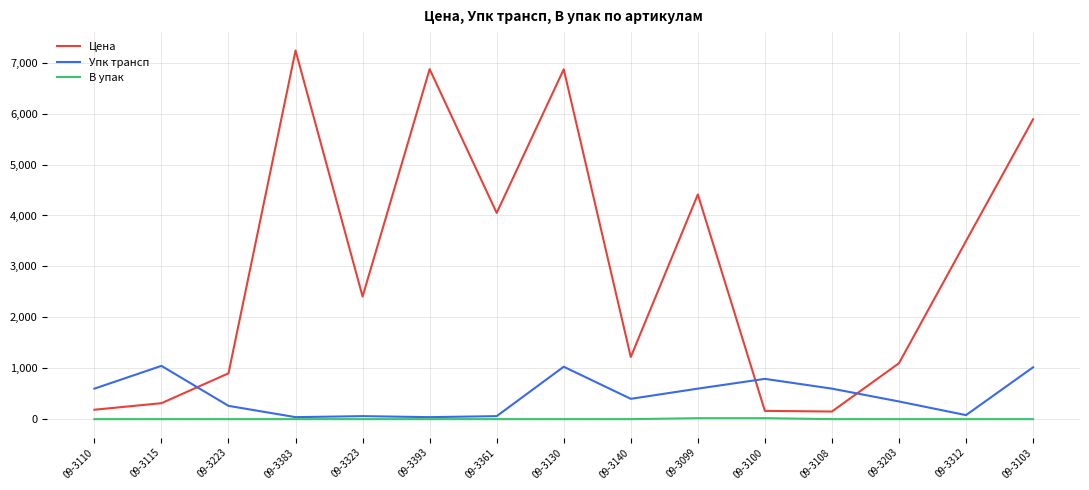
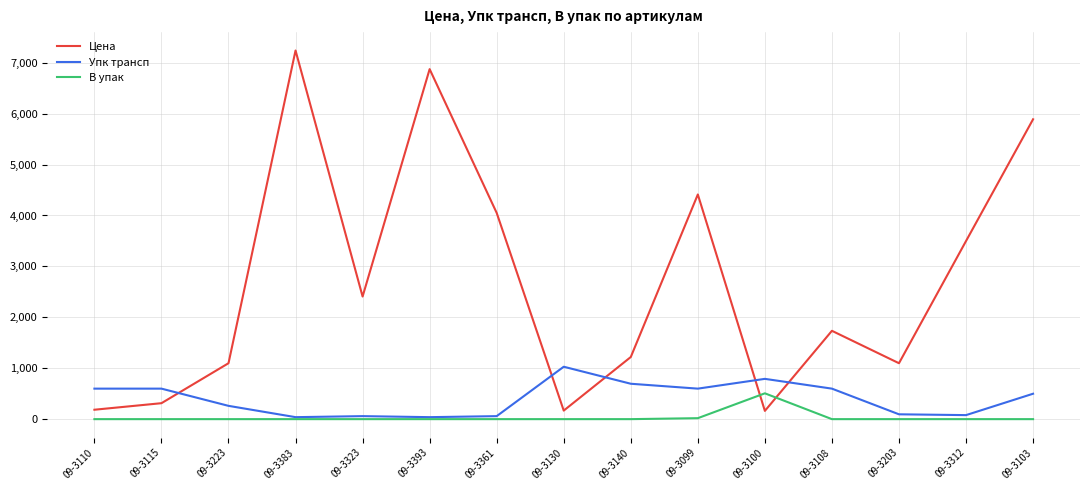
  {
    "Цена": {
      "09-3110": "200",
      "09-3115": "300",
-     "09-3223": "900",
+     "09-3223": "1,100",
      "09-3383": "7,200",
      "09-3323": "2,400",
      "09-3393": "6,900",
      "09-3361": "4,100",
-     "09-3130": "6,900",
+     "09-3130": "200",
      "09-3140": "1,200",
      "09-3099": "4,400",
      "09-3100": "200",
-     "09-3108": "200",
+     "09-3108": "1,700",
      "09-3203": "1,100",
      "09-3312": "3,500",
      "09-3103": "5,900"
    },
    "Упк трансп": {
      "09-3110": "600",
-     "09-3115": "1,000",
+     "09-3115": "600",
      "09-3223": "300",
      "09-3323": "100",
      "09-3361": "100",
      "09-3130": "1,000",
-     "09-3140": "400",
+     "09-3140": "700",
      "09-3099": "600",
      "09-3100": "800",
      "09-3108": "600",
-     "09-3203": "300",
+     "09-3203": "100",
      "09-3312": "100",
-     "09-3103": "1,000"
+     "09-3103": "500"
    },
    "В упак": {
      "09-3110": "0",
      "09-3115": "0",
      "09-3223": "0",
      "09-3323": "0",
      "09-3361": "0",
      "09-3130": "0",
      "09-3140": "0",
      "09-3099": "0",
-     "09-3100": "0",
+     "09-3100": "500",
      "09-3108": "0",
      "09-3203": "0",
      "09-3312": "0",
      "09-3103": "0"
    }
  }
